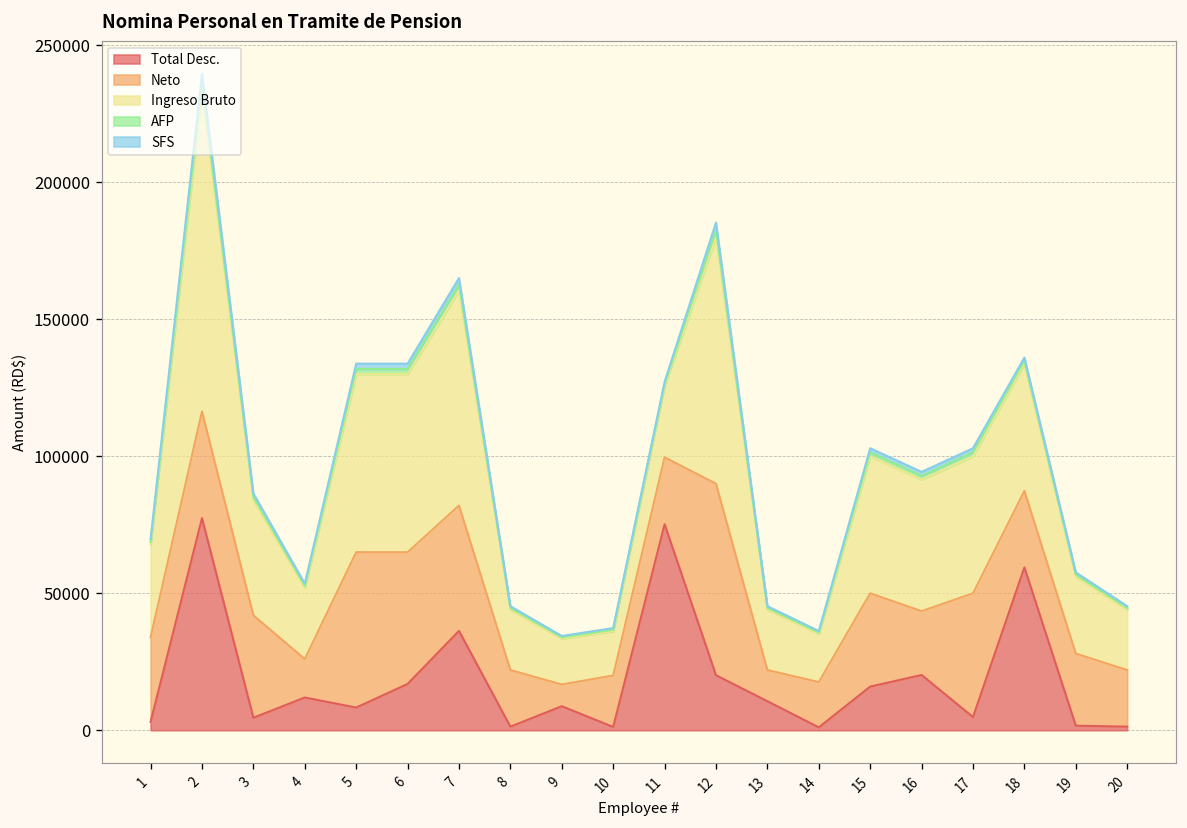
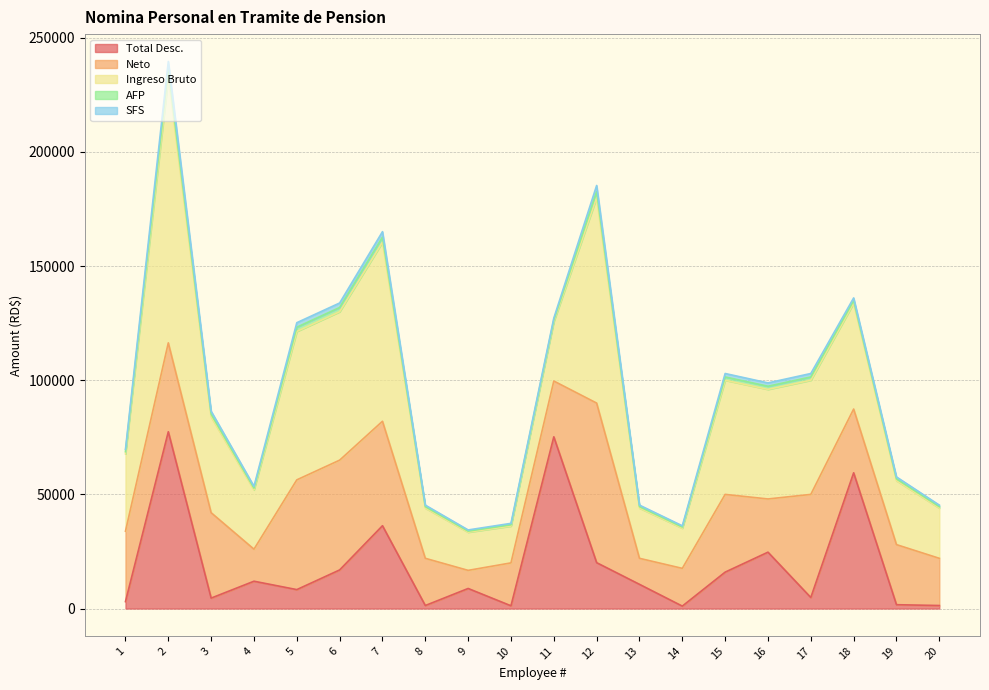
  {
    "Total Desc.": {
      "1": 3000,
      "2": 77000,
      "3": 5000,
      "4": 12000,
      "5": 8000,
      "6": 17000,
      "7": 36000,
      "8": 1000,
      "9": 9000,
      "10": 1000,
      "11": 75000,
      "12": 20000,
      "13": 11000,
      "14": 1000,
      "15": 16000,
-     "16": 20000,
+     "16": 25000,
      "17": 5000,
      "18": 59000,
      "19": 2000,
      "20": 1000
    },
    "Neto": {
      "1": 31000,
      "2": 39000,
      "3": 37000,
      "4": 14000,
-     "5": 57000,
+     "5": 48000,
      "6": 48000,
      "7": 46000,
      "8": 21000,
      "9": 8000,
      "10": 19000,
      "11": 24000,
      "12": 70000,
      "13": 11000,
      "14": 17000,
      "15": 34000,
      "16": 23000,
      "17": 45000,
      "18": 28000,
      "19": 26000,
      "20": 21000
    },
    "Ingreso Bruto": {
      "3": 42000,
      "5": 65000,
      "6": 65000,
      "7": 78000,
      "12": 90000,
      "15": 50000,
      "16": 48000,
      "17": 50000,
      "18": 46000
    },
    "AFP": {
      "3": 1000,
      "5": 2000,
      "6": 2000,
      "7": 2000,
      "12": 3000,
      "15": 1000,
      "16": 1000,
      "17": 1000,
      "18": 1000
    },
    "SFS": {
      "3": 1000,
      "5": 2000,
      "6": 2000,
      "7": 2000,
      "12": 3000,
      "15": 2000,
      "16": 1000,
      "17": 2000,
      "18": 1000
    }
  }
